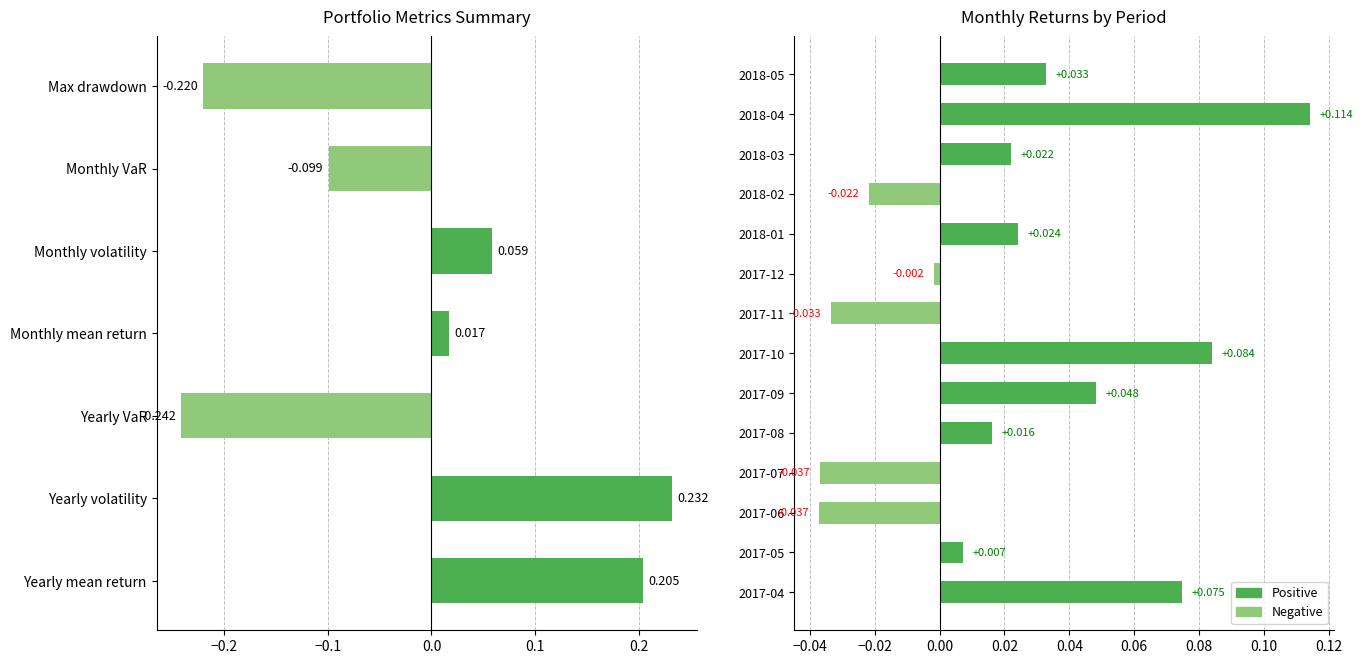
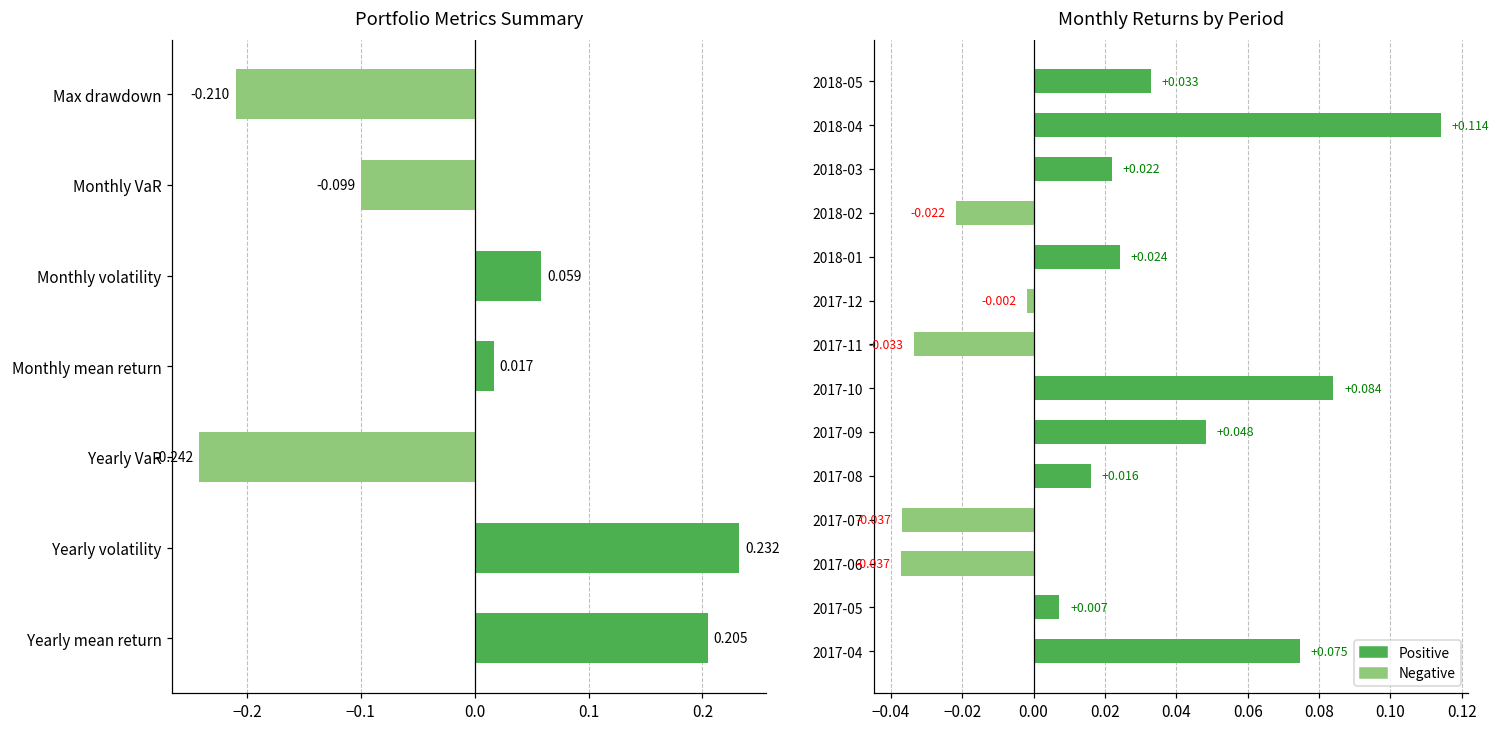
  {
    "Portfolio Metrics Summary": {
-     "Max drawdown": "-0.220",
+     "Max drawdown": "-0.210",
      "Monthly VaR": "-0.099",
      "Monthly volatility": "0.059",
      "Monthly mean return": "0.017",
      "Yearly VaR": "-0.242",
      "Yearly volatility": "0.232",
      "Yearly mean return": "0.205"
    },
    "Monthly Returns by Period": {
      "2018-05": "+0.033",
      "2018-04": "+0.114",
      "2018-03": "+0.022",
      "2018-02": "-0.022",
      "2018-01": "+0.024",
      "2017-12": "-0.002",
      "2017-11": "-0.033",
      "2017-10": "+0.084",
      "2017-09": "+0.048",
      "2017-08": "+0.016",
      "2017-07": "-0.037",
      "2017-06": "-0.037",
      "2017-05": "+0.007",
      "2017-04": "+0.075"
    }
  }
